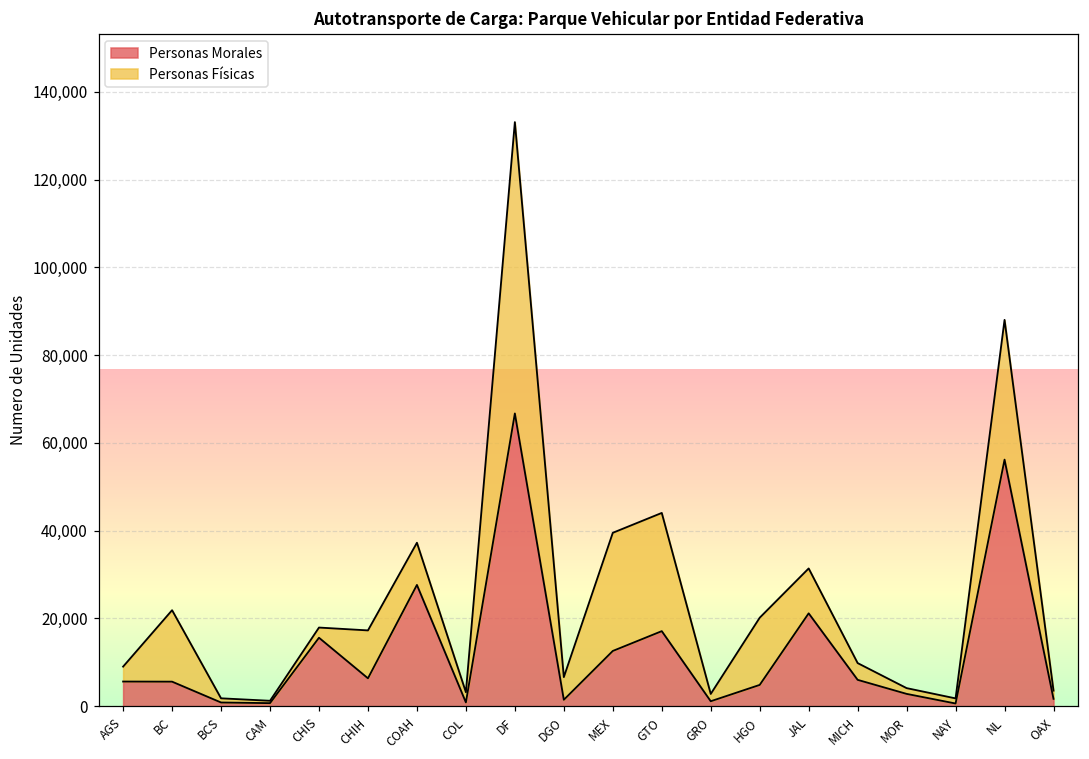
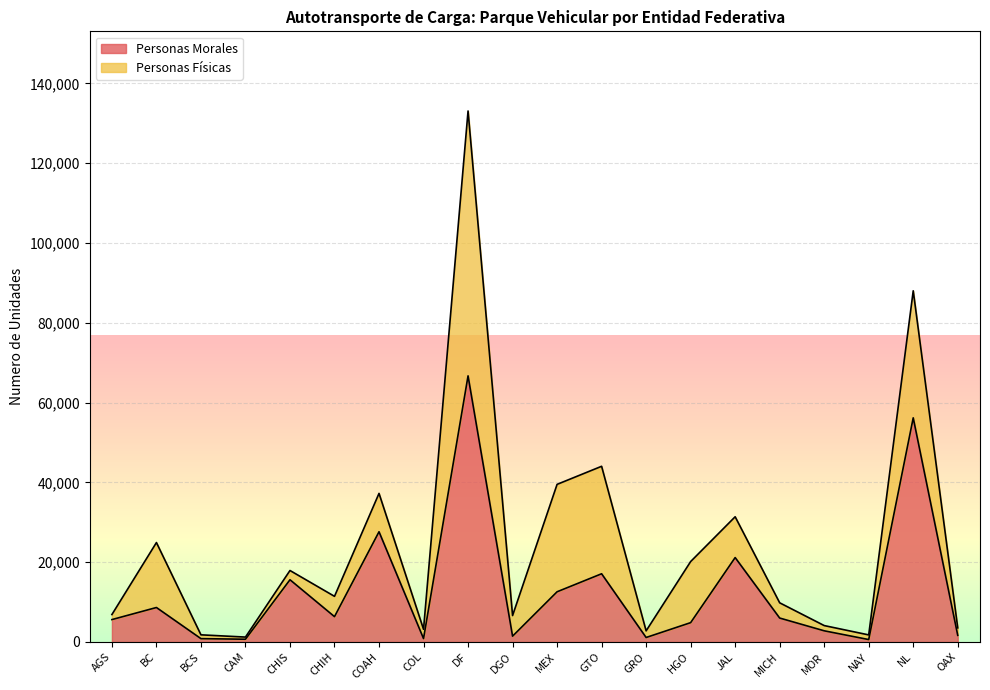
  {
    "Personas Morales": {
      "AGS": "6,000",
-     "BC": "6,000",
+     "BC": "9,000",
      "BCS": "1,000",
      "CHIS": "16,000",
      "CHIH": "6,000",
      "COAH": "28,000",
      "COL": "1,000",
      "DF": "67,000",
      "DGO": "1,000",
      "MEX": "13,000",
      "GTO": "17,000",
      "GRO": "1,000",
      "HGO": "5,000",
      "JAL": "21,000",
      "MICH": "6,000",
      "MOR": "3,000",
      "NAY": "1,000",
      "NL": "56,000",
      "OAX": "2,000"
    },
    "Personas Físicas": {
-     "AGS": "3,000",
+     "AGS": "1,000",
      "BC": "16,000",
      "BCS": "1,000",
      "CHIS": "2,000",
-     "CHIH": "11,000",
+     "CHIH": "5,000",
      "COAH": "10,000",
      "COL": "2,000",
      "DF": "66,000",
      "DGO": "5,000",
      "MEX": "27,000",
      "GTO": "27,000",
      "GRO": "2,000",
      "HGO": "15,000",
      "JAL": "10,000",
      "MICH": "4,000",
      "MOR": "1,000",
      "NAY": "1,000",
      "NL": "32,000",
      "OAX": "2,000"
    }
  }
